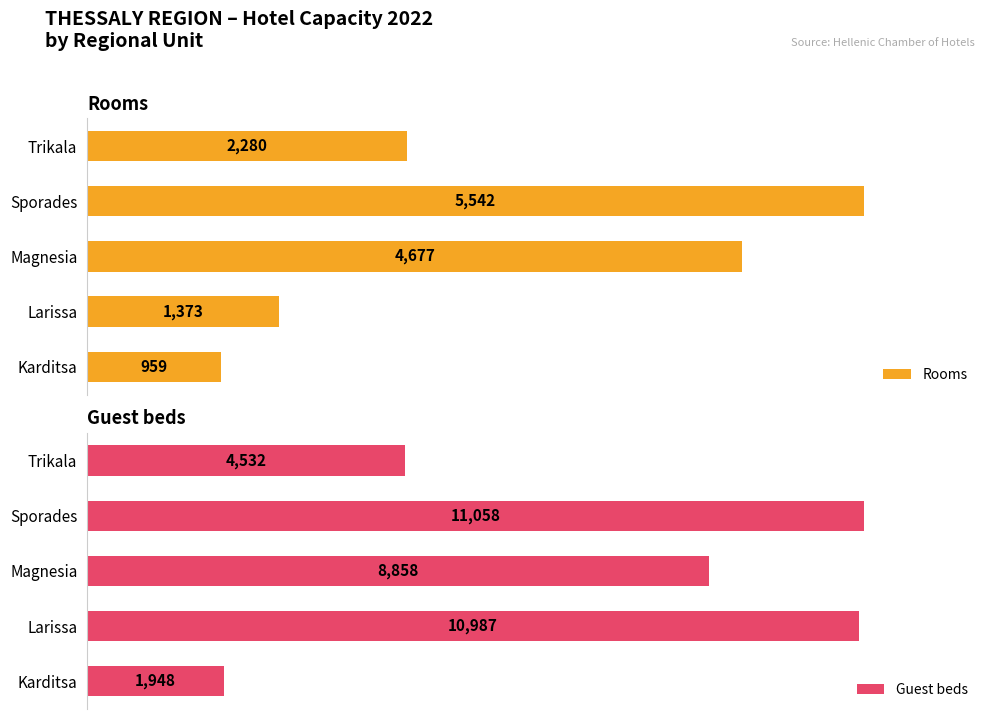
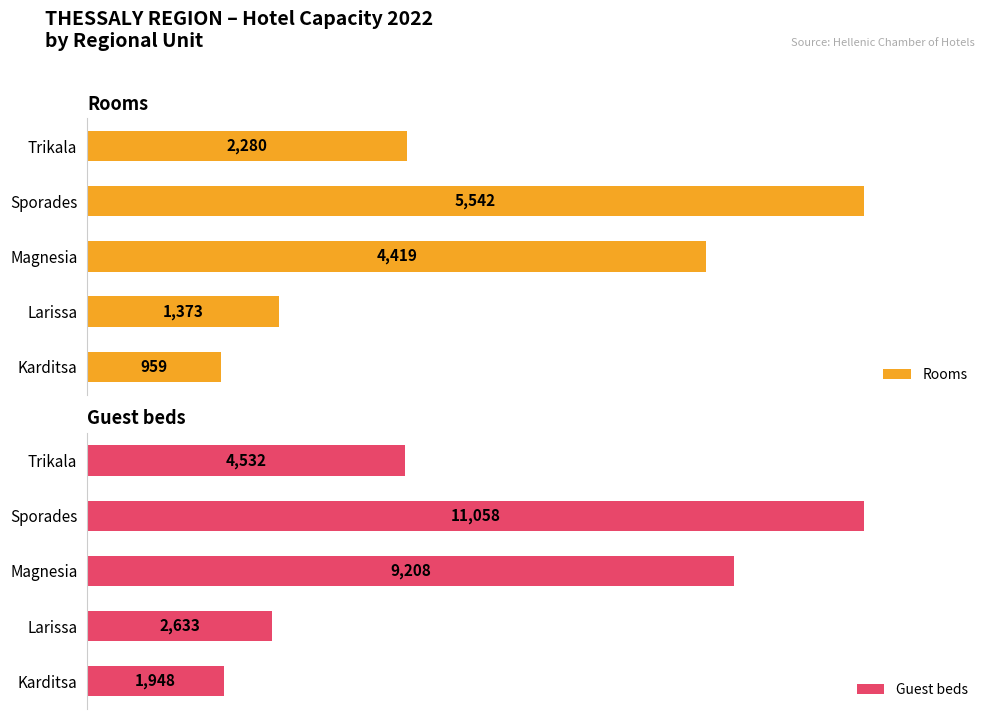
  {
    "Rooms": {
      "Trikala": "2,280",
      "Sporades": "5,542",
-     "Magnesia": "4,677",
+     "Magnesia": "4,419",
      "Larissa": "1,373",
      "Karditsa": "959"
    },
    "Guest beds": {
      "Trikala": "4,532",
      "Sporades": "11,058",
-     "Magnesia": "8,858",
-     "Larissa": "10,987",
+     "Magnesia": "9,208",
+     "Larissa": "2,633",
      "Karditsa": "1,948"
    }
  }
